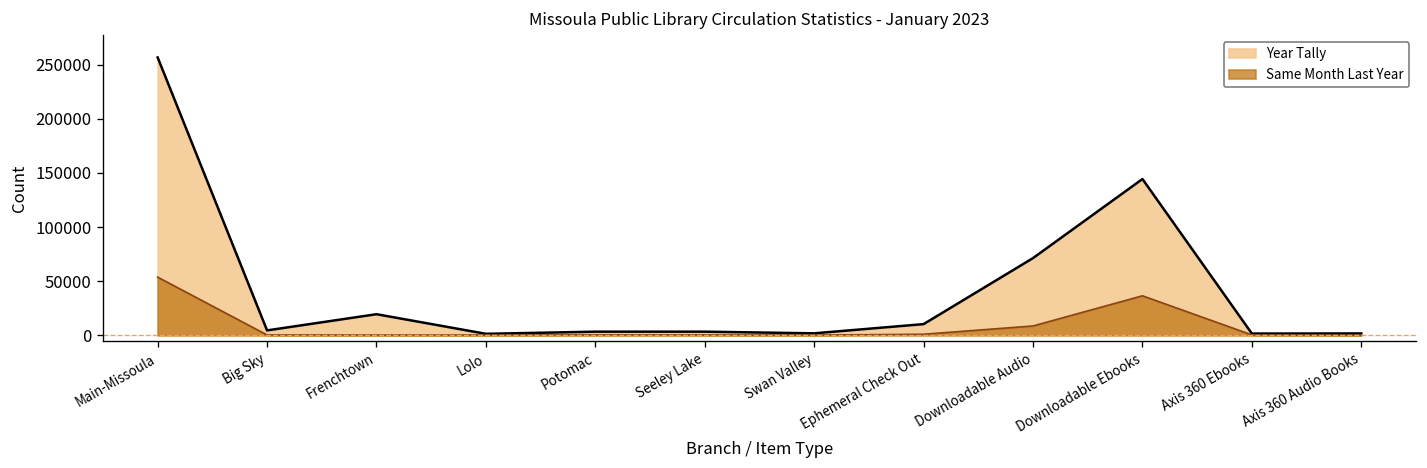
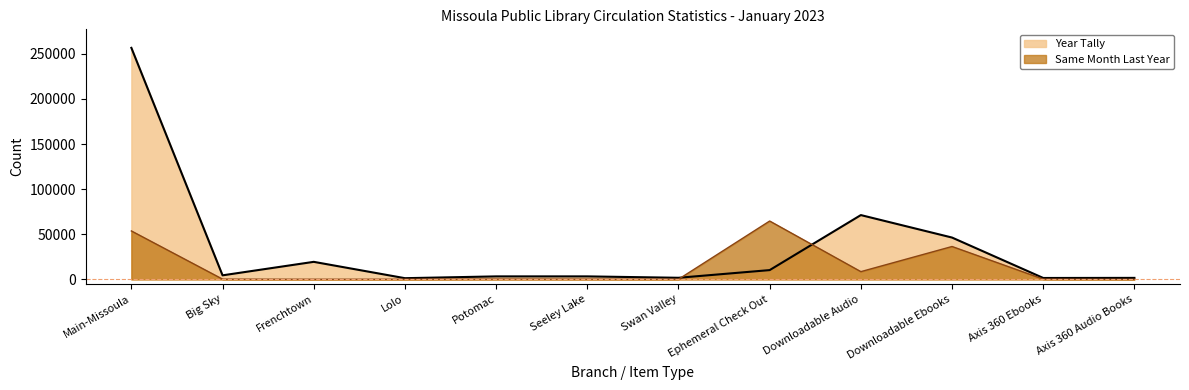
  {
    "Year Tally": {
      "Main-Missoula": 260000,
      "Big Sky": 0,
      "Frenchtown": 20000,
      "Potomac": 0,
      "Seeley Lake": 0,
      "Ephemeral Check Out": 10000,
      "Downloadable Audio": 70000,
-     "Downloadable Ebooks": 140000
+     "Downloadable Ebooks": 50000
    },
    "Same Month Last Year": {
      "Main-Missoula": 50000,
      "Big Sky": 0,
      "Frenchtown": 0,
      "Potomac": 0,
      "Seeley Lake": 0,
-     "Ephemeral Check Out": 0,
+     "Ephemeral Check Out": 60000,
      "Downloadable Audio": 10000,
      "Downloadable Ebooks": 40000
    }
  }
